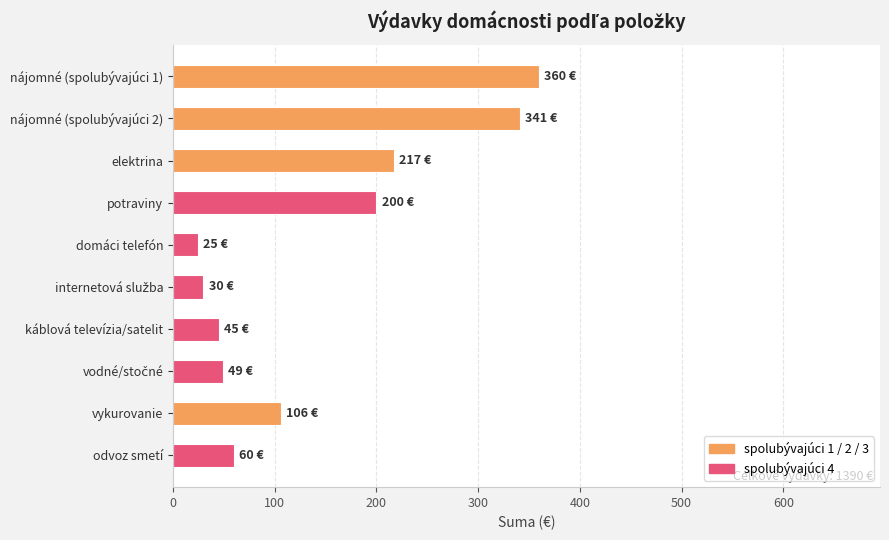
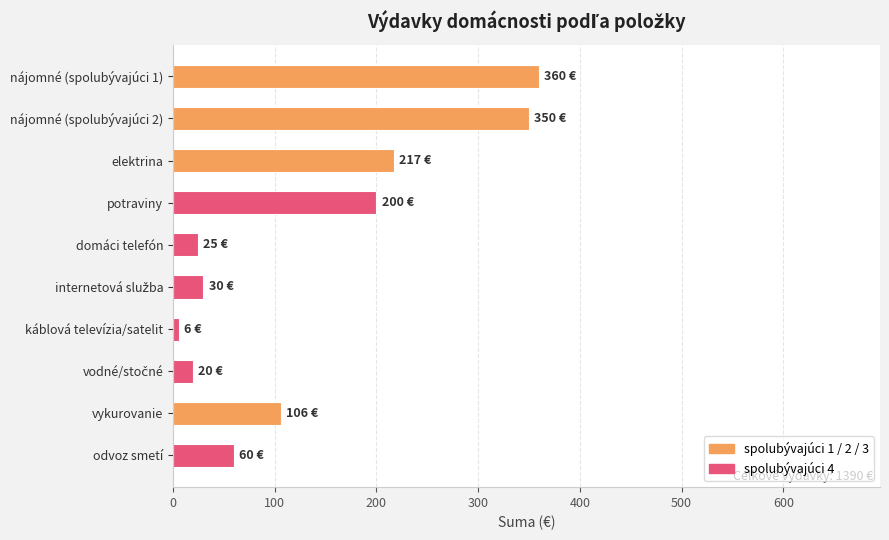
  {
    "nájomné (spolubývajúci 1)": 360,
-   "nájomné (spolubývajúci 2)": 341,
+   "nájomné (spolubývajúci 2)": 350,
    "elektrina": 217,
    "potraviny": 200,
    "domáci telefón": 25,
    "internetová služba": 30,
-   "káblová televízia/satelit": 45,
-   "vodné/stočné": 49,
+   "káblová televízia/satelit": 6,
+   "vodné/stočné": 20,
    "vykurovanie": 106,
    "odvoz smetí": 60
  }
